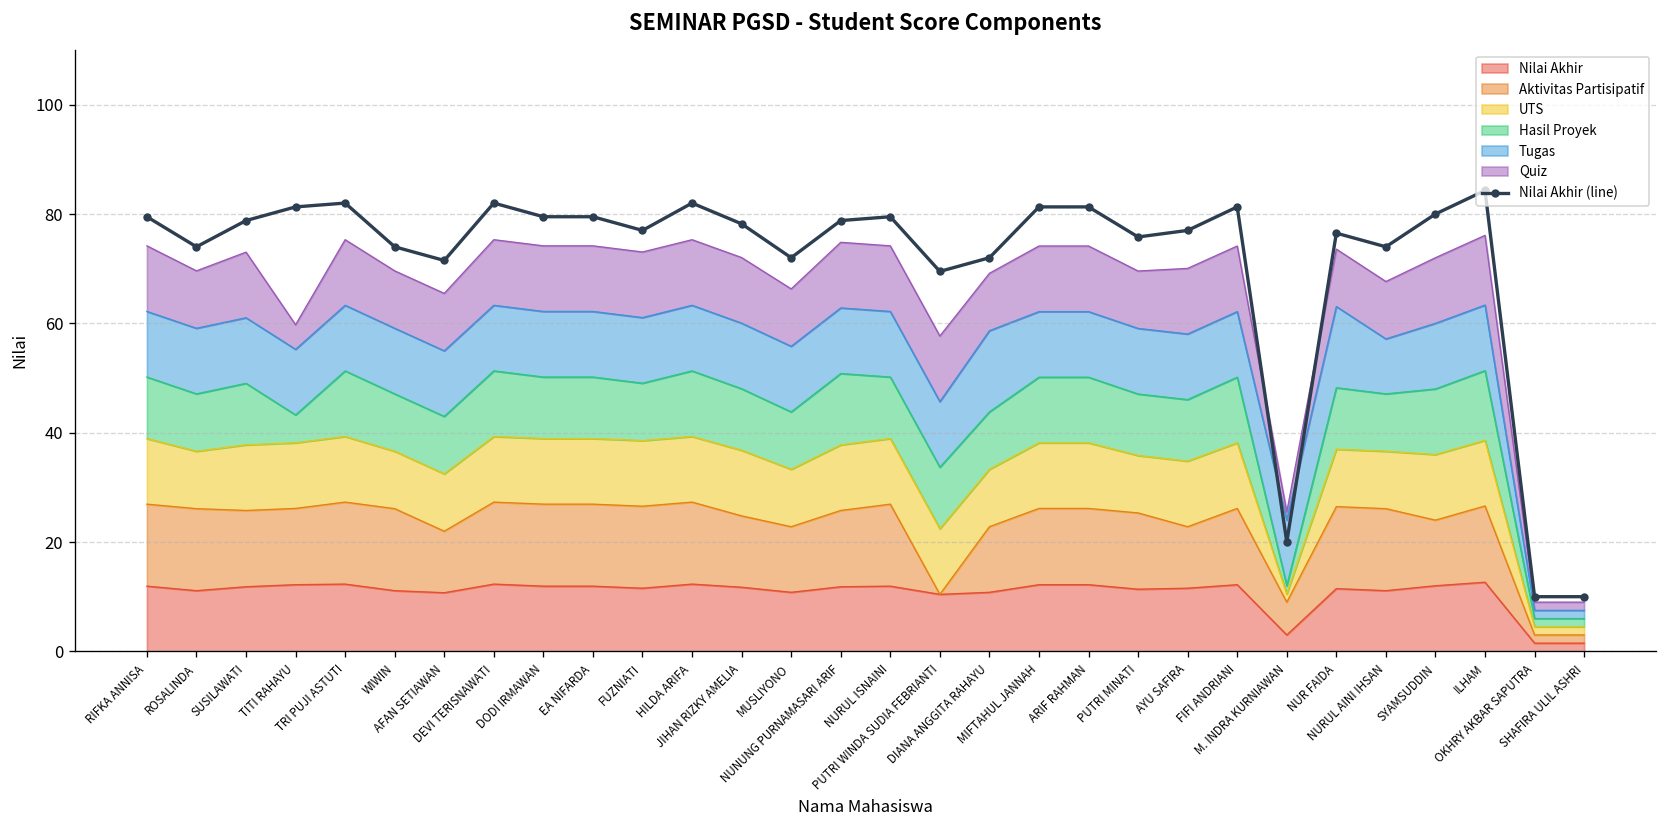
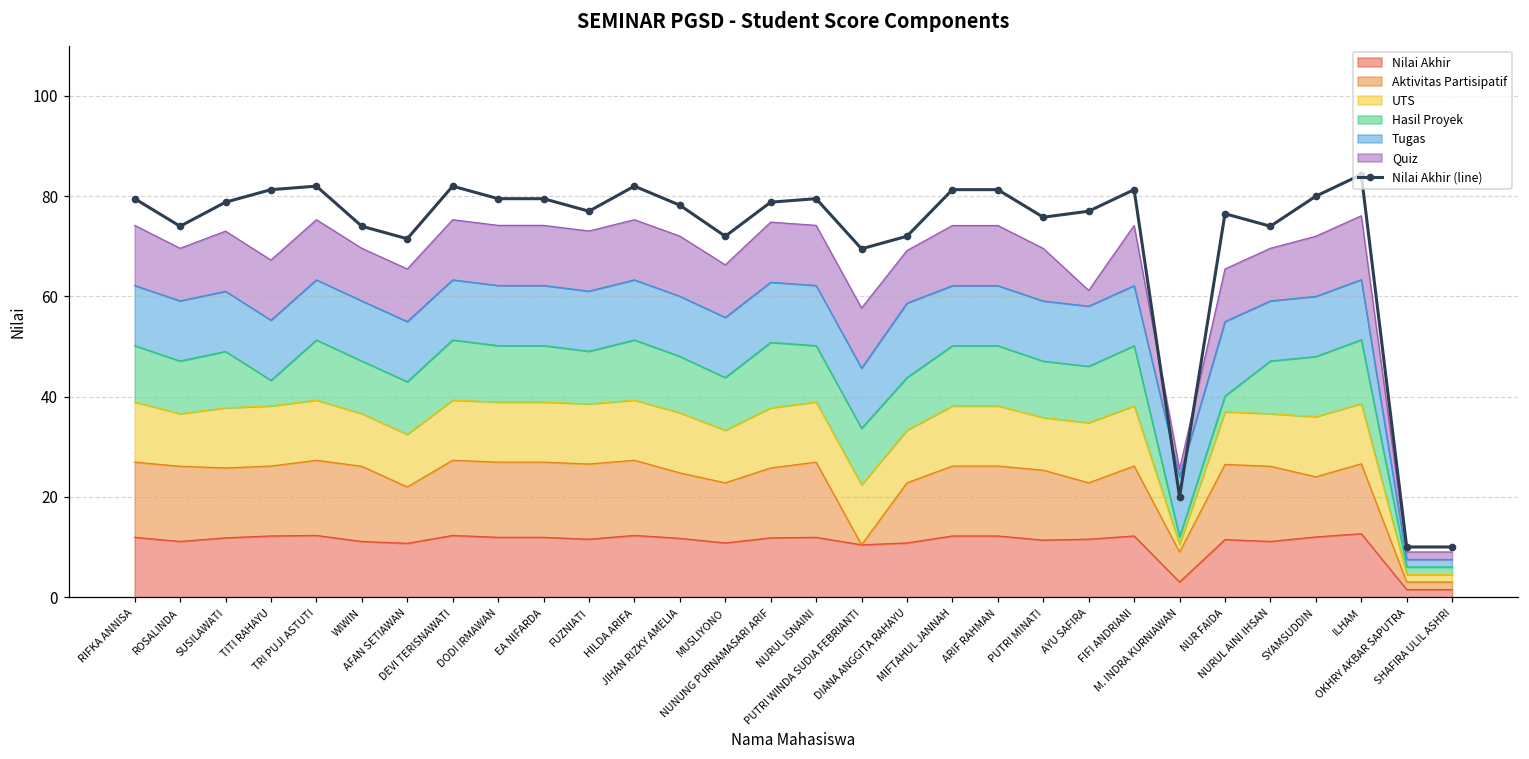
  {
    "Hasil Proyek": {
      "RIFKA ANNISA": 11,
      "ROSALINDA": 11,
      "SUSILAWATI": 11,
      "TITI RAHAYU": 5,
      "TRI PUJI ASTUTI": 12,
      "WIWIN": 11,
      "AFAN SETIAWAN": 11,
      "DEVI TERISNAWATI": 12,
      "DODI IRMAWAN": 11,
      "EA NIFARDA": 11,
      "FUZNIATI": 11,
      "HILDA ARIFA": 12,
      "JIHAN RIZKY AMELIA": 11,
      "MUSLIYONO": 11,
      "NUNUNG PURNAMASARI ARIF": 13,
      "NURUL ISNAINI": 11,
      "PUTRI WINDA SUDIA FEBRIANTI": 11,
      "DIANA ANGGITA RAHAYU": 11,
      "MIFTAHUL JANNAH": 12,
      "ARIF RAHMAN": 12,
      "PUTRI MINATI": 11,
      "AYU SAFIRA": 11,
      "FIFI ANDRIANI": 12,
      "M. INDRA KURNIAWAN": 2,
-     "NUR FAIDA": 11,
+     "NUR FAIDA": 3,
      "NURUL AINI IHSAN": 11,
      "SYAMSUDDIN": 12,
      "ILHAM": 13,
      "OKHRY AKBAR SAPUTRA": 2,
      "SHAFIRA ULIL ASHRI": 2
    },
    "Tugas": {
      "RIFKA ANNISA": 12,
      "ROSALINDA": 12,
      "SUSILAWATI": 12,
      "TITI RAHAYU": 12,
      "TRI PUJI ASTUTI": 12,
      "WIWIN": 12,
      "AFAN SETIAWAN": 12,
      "DEVI TERISNAWATI": 12,
      "DODI IRMAWAN": 12,
      "EA NIFARDA": 12,
      "FUZNIATI": 12,
      "HILDA ARIFA": 12,
      "JIHAN RIZKY AMELIA": 12,
      "MUSLIYONO": 12,
      "NUNUNG PURNAMASARI ARIF": 12,
      "NURUL ISNAINI": 12,
      "PUTRI WINDA SUDIA FEBRIANTI": 12,
      "DIANA ANGGITA RAHAYU": 15,
      "MIFTAHUL JANNAH": 12,
      "ARIF RAHMAN": 12,
      "PUTRI MINATI": 12,
      "AYU SAFIRA": 12,
      "FIFI ANDRIANI": 12,
      "M. INDRA KURNIAWAN": 12,
      "NUR FAIDA": 15,
-     "NURUL AINI IHSAN": 10,
+     "NURUL AINI IHSAN": 12,
      "SYAMSUDDIN": 12,
      "ILHAM": 12,
      "OKHRY AKBAR SAPUTRA": 2,
      "SHAFIRA ULIL ASHRI": 2
    },
    "Quiz": {
      "RIFKA ANNISA": 12,
      "ROSALINDA": 10,
      "SUSILAWATI": 12,
-     "TITI RAHAYU": 5,
+     "TITI RAHAYU": 12,
      "TRI PUJI ASTUTI": 12,
      "WIWIN": 10,
      "AFAN SETIAWAN": 10,
      "DEVI TERISNAWATI": 12,
      "DODI IRMAWAN": 12,
      "EA NIFARDA": 12,
      "FUZNIATI": 12,
      "HILDA ARIFA": 12,
      "JIHAN RIZKY AMELIA": 12,
      "MUSLIYONO": 11,
      "NUNUNG PURNAMASARI ARIF": 12,
      "NURUL ISNAINI": 12,
      "PUTRI WINDA SUDIA FEBRIANTI": 12,
      "DIANA ANGGITA RAHAYU": 11,
      "MIFTAHUL JANNAH": 12,
      "ARIF RAHMAN": 12,
      "PUTRI MINATI": 10,
-     "AYU SAFIRA": 12,
+     "AYU SAFIRA": 3,
      "FIFI ANDRIANI": 12,
      "M. INDRA KURNIAWAN": 2,
      "NUR FAIDA": 10,
      "NURUL AINI IHSAN": 10,
      "SYAMSUDDIN": 12,
      "ILHAM": 13,
      "OKHRY AKBAR SAPUTRA": 2,
      "SHAFIRA ULIL ASHRI": 2
    },
    "Nilai Akhir (line)": {
      "RIFKA ANNISA": 80,
      "ROSALINDA": 74,
      "SUSILAWATI": 79,
      "TITI RAHAYU": 81,
      "TRI PUJI ASTUTI": 82,
      "WIWIN": 74,
      "AFAN SETIAWAN": 72,
      "DEVI TERISNAWATI": 82,
      "DODI IRMAWAN": 80,
      "EA NIFARDA": 80,
      "FUZNIATI": 77,
      "HILDA ARIFA": 82,
      "JIHAN RIZKY AMELIA": 78,
      "MUSLIYONO": 72,
      "NUNUNG PURNAMASARI ARIF": 79,
      "NURUL ISNAINI": 80,
      "PUTRI WINDA SUDIA FEBRIANTI": 70,
      "DIANA ANGGITA RAHAYU": 72,
      "MIFTAHUL JANNAH": 81,
      "ARIF RAHMAN": 81,
      "PUTRI MINATI": 76,
      "AYU SAFIRA": 77,
      "FIFI ANDRIANI": 81,
      "M. INDRA KURNIAWAN": 20,
      "NUR FAIDA": 77,
      "NURUL AINI IHSAN": 74,
      "SYAMSUDDIN": 80,
      "OKHRY AKBAR SAPUTRA": 10,
      "SHAFIRA ULIL ASHRI": 10
    }
  }
